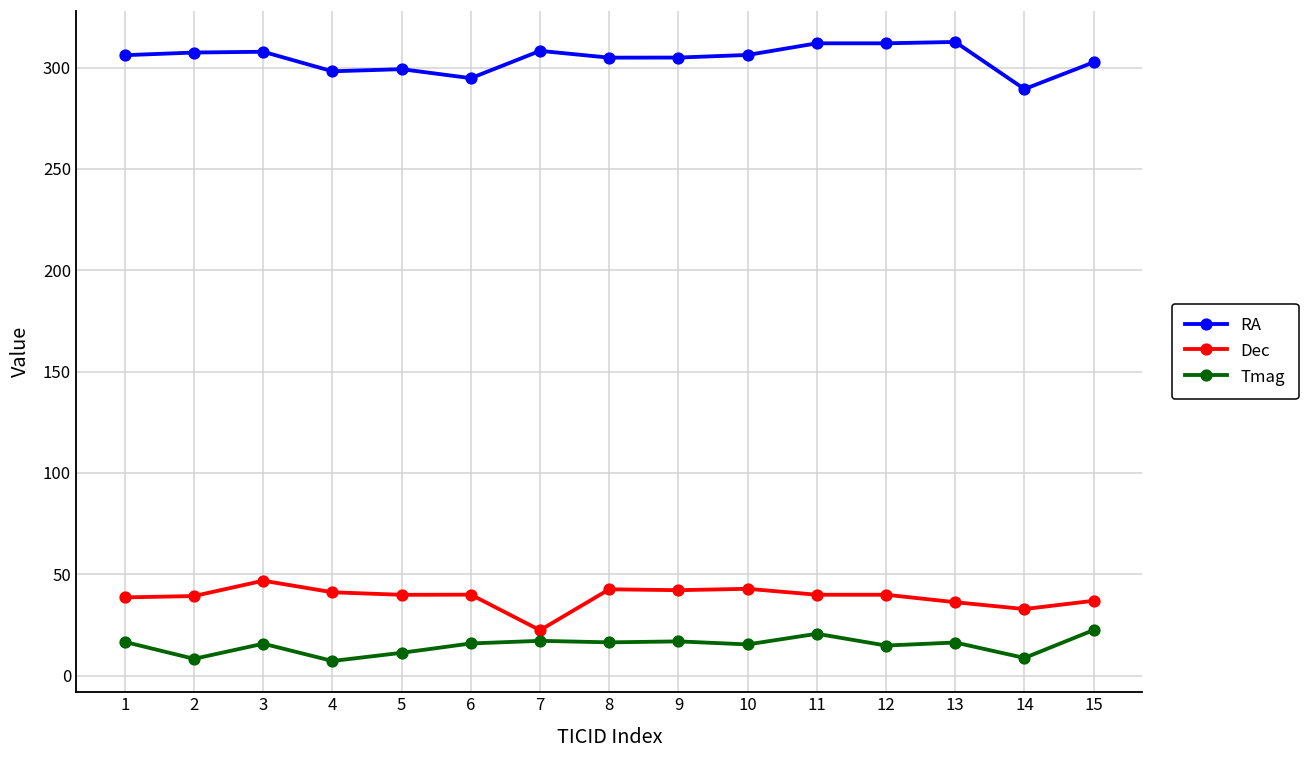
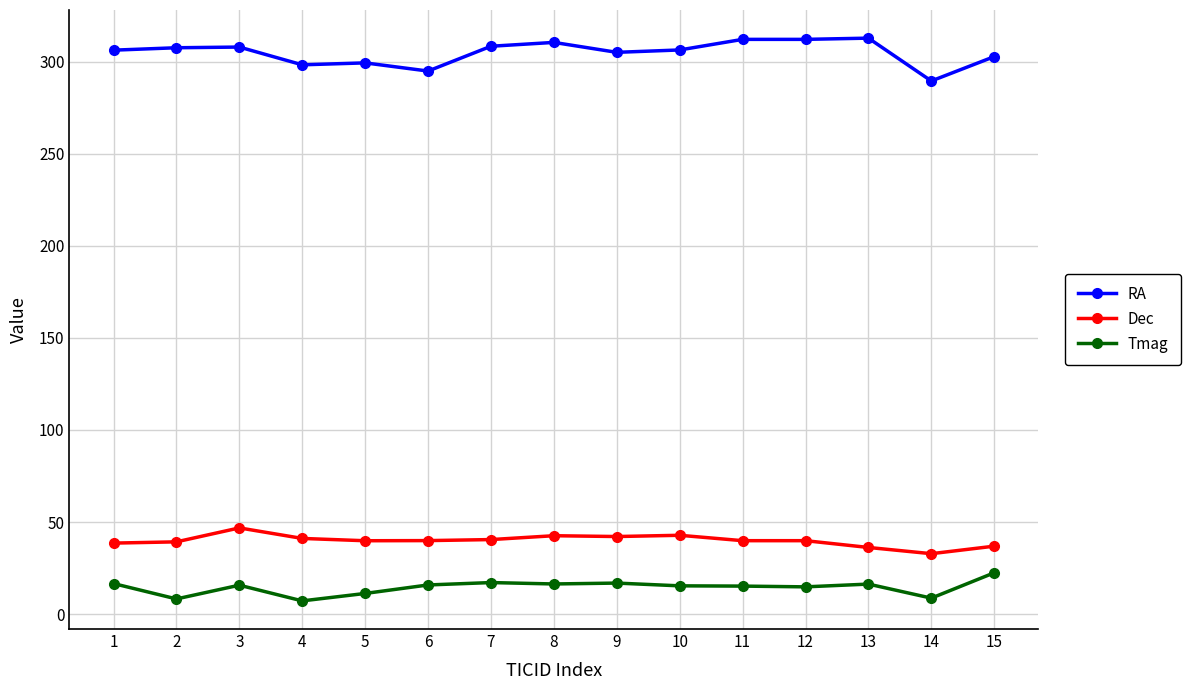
  {
    "RA": {
      "1": 306,
      "2": 307,
      "3": 308,
      "4": 298,
      "5": 299,
      "6": 295,
      "7": 308,
-     "8": 305,
+     "8": 310,
      "9": 305,
      "10": 306,
      "11": 312,
      "12": 312,
      "13": 313,
      "14": 289,
      "15": 303
    },
    "Dec": {
      "1": 39,
      "2": 39,
      "3": 47,
      "4": 41,
      "5": 40,
      "6": 40,
-     "7": 22,
+     "7": 40,
      "8": 43,
      "9": 42,
      "10": 43,
      "11": 40,
      "12": 40,
      "13": 36,
      "14": 33,
      "15": 37
    },
    "Tmag": {
      "1": 17,
      "2": 8,
      "3": 16,
      "4": 7,
      "5": 11,
      "6": 16,
      "7": 17,
      "8": 16,
      "9": 17,
      "10": 15,
-     "11": 21,
+     "11": 15,
      "12": 15,
      "13": 16,
      "14": 9,
      "15": 22
    }
  }
